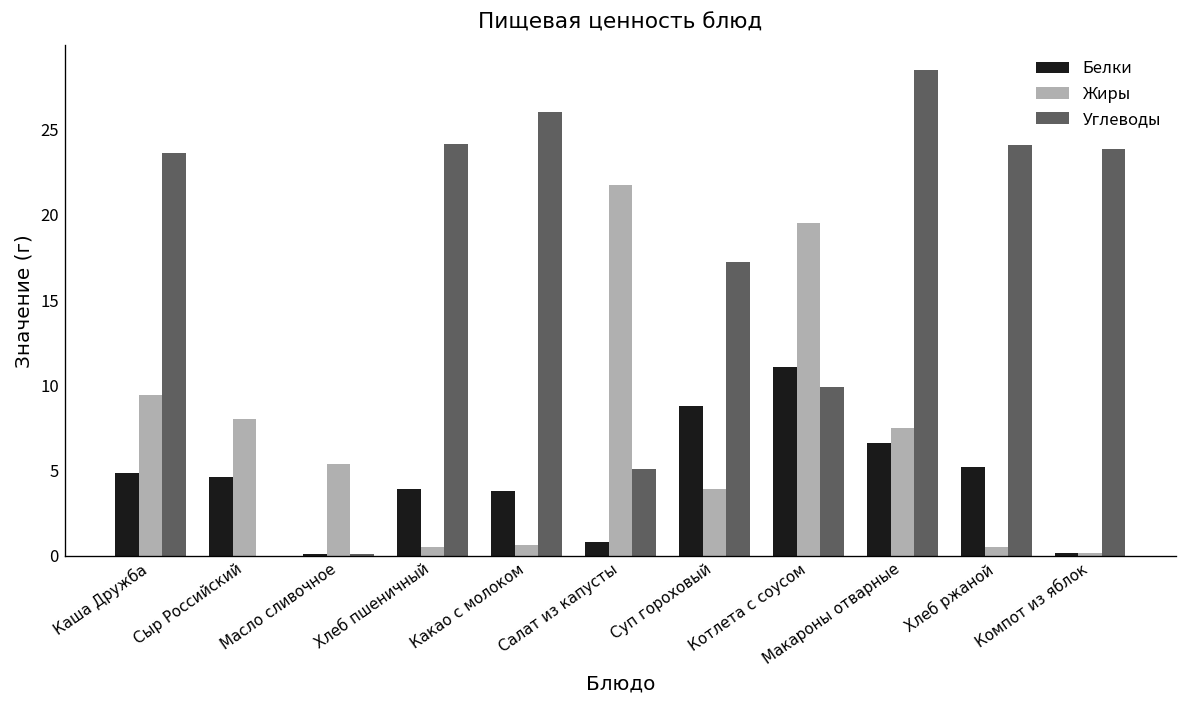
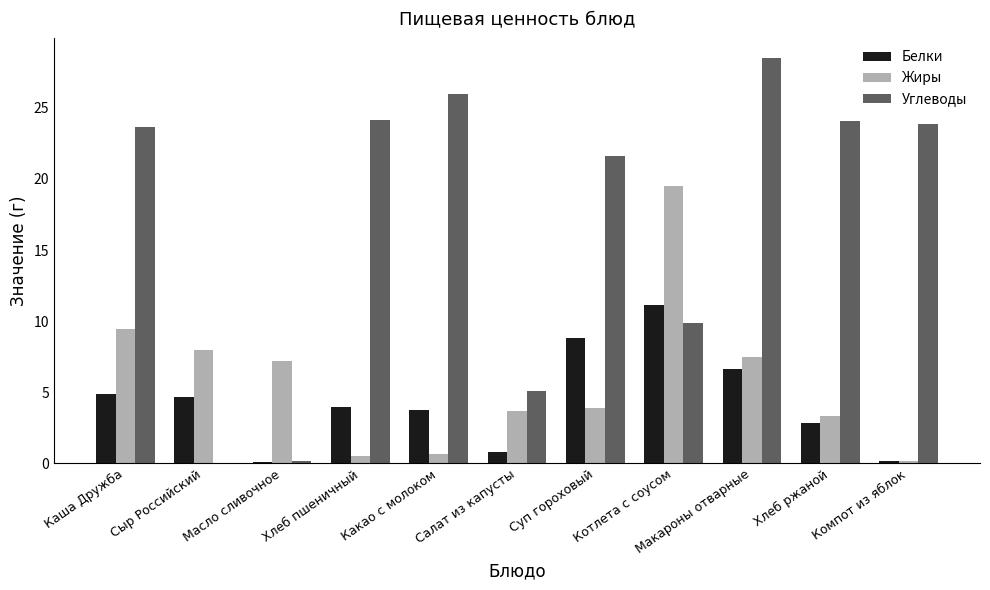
  {
    "Белки": {
      "Каша Дружба": 4.8,
      "Сыр Российский": 4.6,
      "Хлеб пшеничный": 4.0,
      "Какао с молоком": 3.8,
      "Салат из капусты": 0.8,
      "Суп гороховый": 8.8,
      "Котлета с соусом": 11.1,
      "Макароны отварные": 6.6,
-     "Хлеб ржаной": 5.2
+     "Хлеб ржаной": 2.8
    },
    "Жиры": {
      "Каша Дружба": 9.5,
      "Сыр Российский": 8.0,
-     "Масло сливочное": 5.4,
+     "Масло сливочное": 7.2,
      "Хлеб пшеничный": 0.5,
      "Какао с молоком": 0.7,
-     "Салат из капусты": 21.7,
+     "Салат из капусты": 3.7,
      "Суп гороховый": 3.9,
      "Котлета с соусом": 19.5,
      "Макароны отварные": 7.5,
-     "Хлеб ржаной": 0.6
+     "Хлеб ржаной": 3.3
    },
    "Углеводы": {
      "Каша Дружба": 23.6,
      "Сыр Российский": 0.0,
      "Хлеб пшеничный": 24.2,
      "Какао с молоком": 26.0,
      "Салат из капусты": 5.1,
-     "Суп гороховый": 17.3,
+     "Суп гороховый": 21.7,
      "Котлета с соусом": 9.9,
      "Макароны отварные": 28.5,
      "Хлеб ржаной": 24.1,
      "Компот из яблок": 23.9
    }
  }
